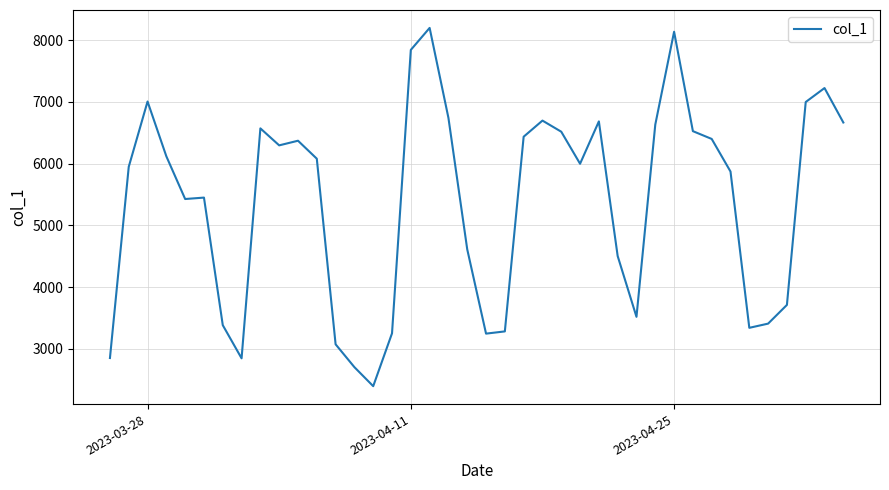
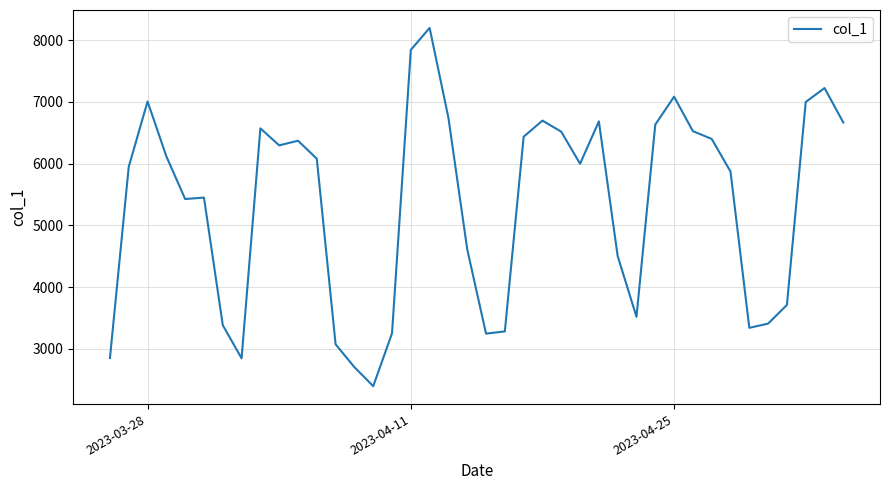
  {
    "2023-03-28": 7000,
    "2023-04-11": 7800,
-   "2023-04-25": 8100
+   "2023-04-25": 7100
  }
